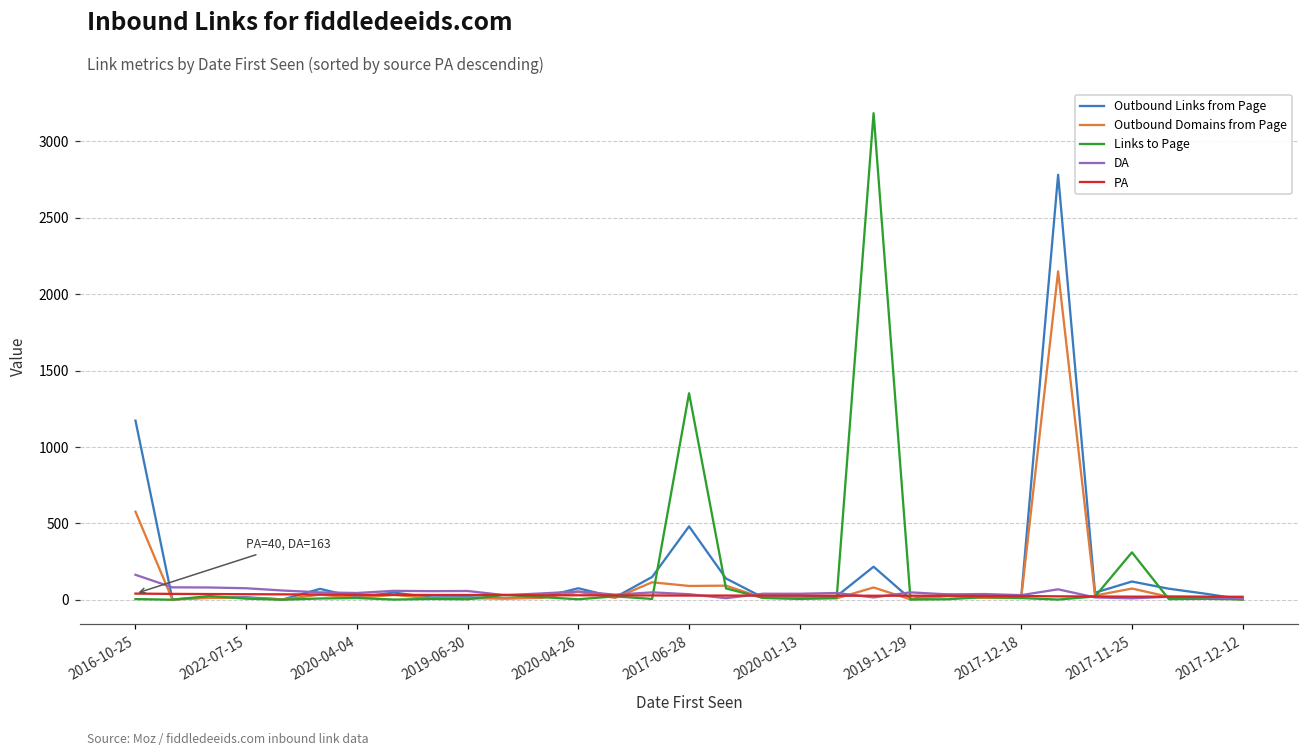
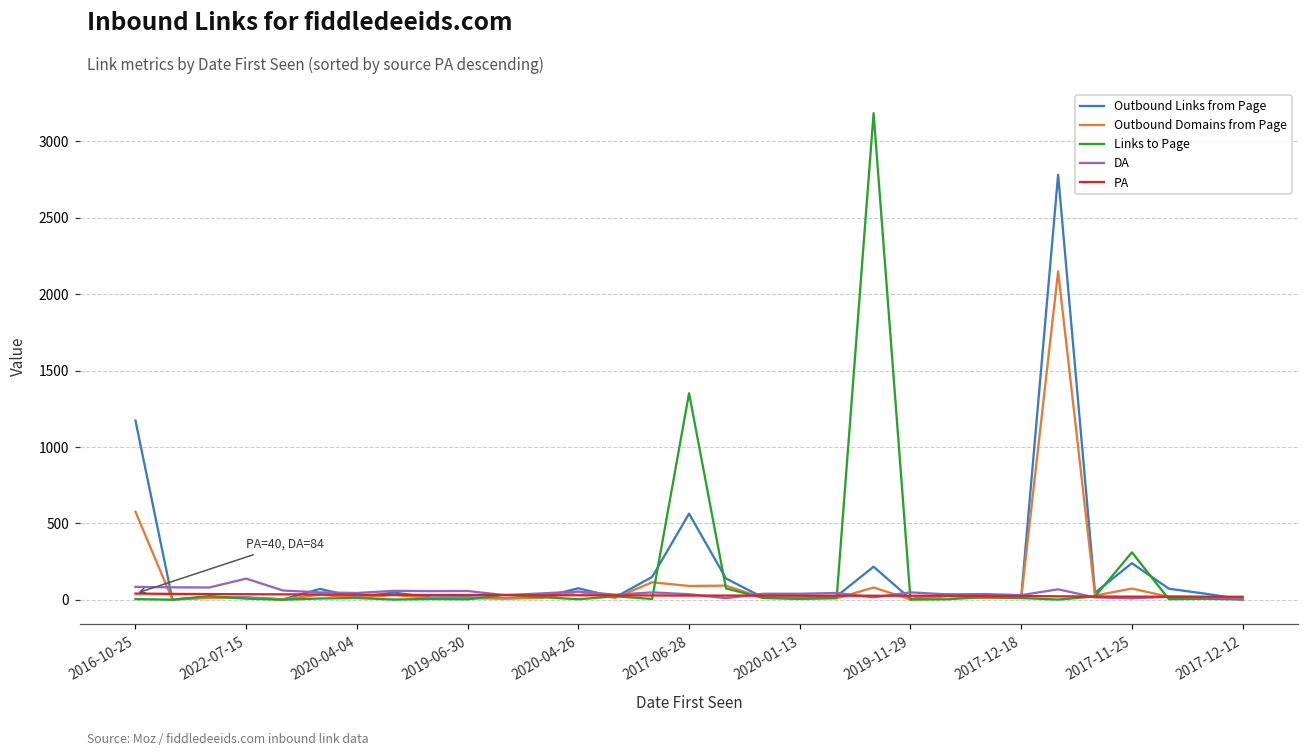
  {
    "Outbound Links from Page": {
      "2016-10-25": 1170,
      "2020-04-26": 80,
-     "2017-06-28": 480,
-     "2017-11-25": 120
+     "2017-06-28": 560,
+     "2017-11-25": 240
    },
    "Outbound Domains from Page": {
      "2016-10-25": 580,
      "2017-06-28": 90,
      "2017-11-25": 70
    },
    "Links to Page": {
      "2016-10-25": 0,
      "2020-04-26": 0,
      "2017-06-28": 1350,
      "2017-11-25": 310
    },
    "DA": {
-     "2016-10-25": 163,
-     "2022-07-15": 80
+     "2016-10-25": 84,
+     "2022-07-15": 140
    },
    "PA": {
      "2016-10-25": 40,
      "2022-07-15": 40,
      "2020-04-26": 30,
      "2019-11-29": 30
    }
  }
